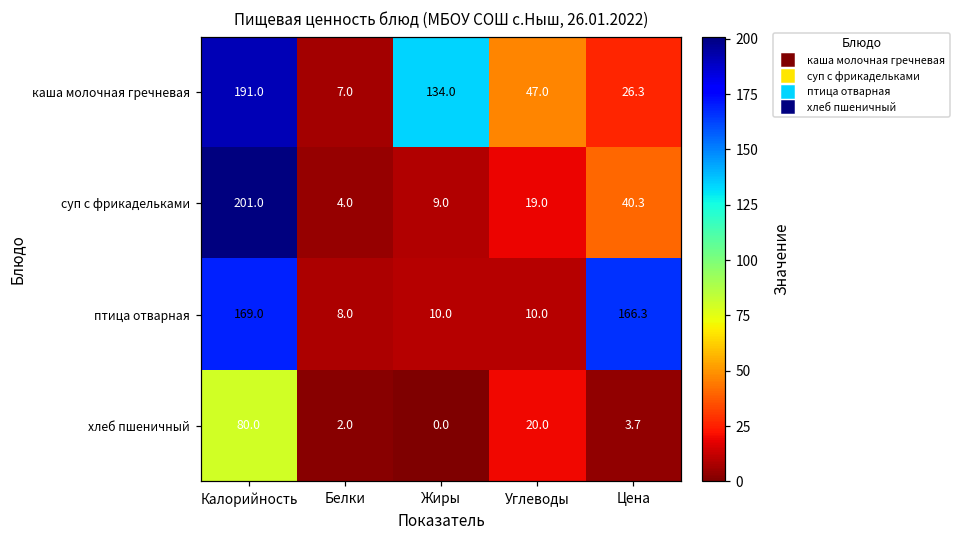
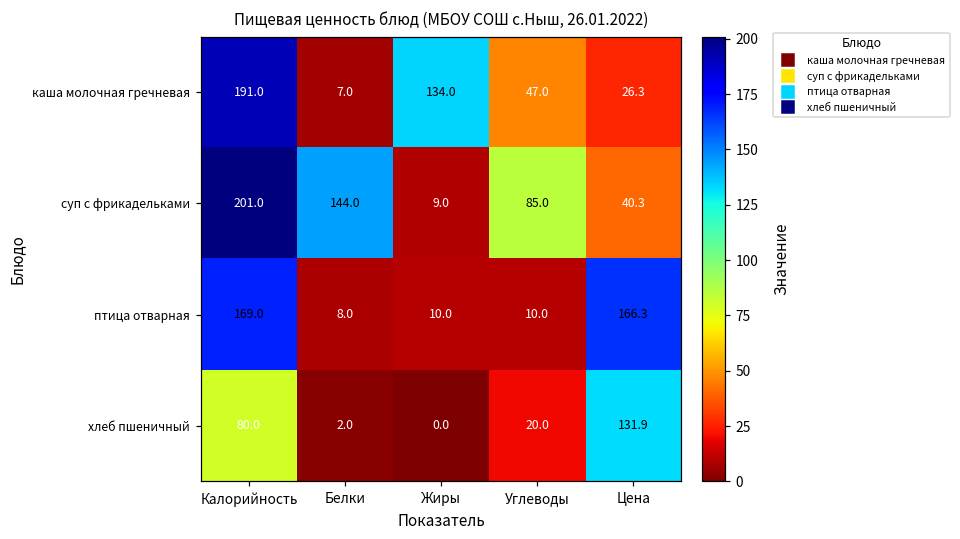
  {
    "каша молочная гречневая": {
      "Калорийность": 191.0,
      "Белки": 7.0,
      "Жиры": 134.0,
      "Углеводы": 47.0,
      "Цена": 26.3
    },
    "суп с фрикадельками": {
      "Калорийность": 201.0,
-     "Белки": 4.0,
+     "Белки": 144.0,
      "Жиры": 9.0,
-     "Углеводы": 19.0,
+     "Углеводы": 85.0,
      "Цена": 40.3
    },
    "птица отварная": {
      "Калорийность": 169.0,
      "Белки": 8.0,
      "Жиры": 10.0,
      "Углеводы": 10.0,
      "Цена": 166.3
    },
    "хлеб пшеничный": {
      "Калорийность": 80.0,
      "Белки": 2.0,
      "Жиры": 0.0,
      "Углеводы": 20.0,
-     "Цена": 3.7
+     "Цена": 131.9
    }
  }
